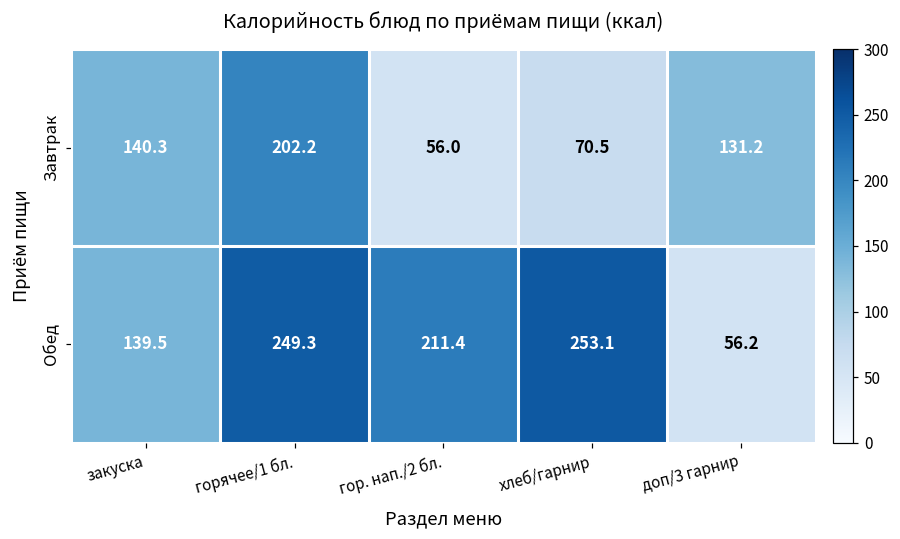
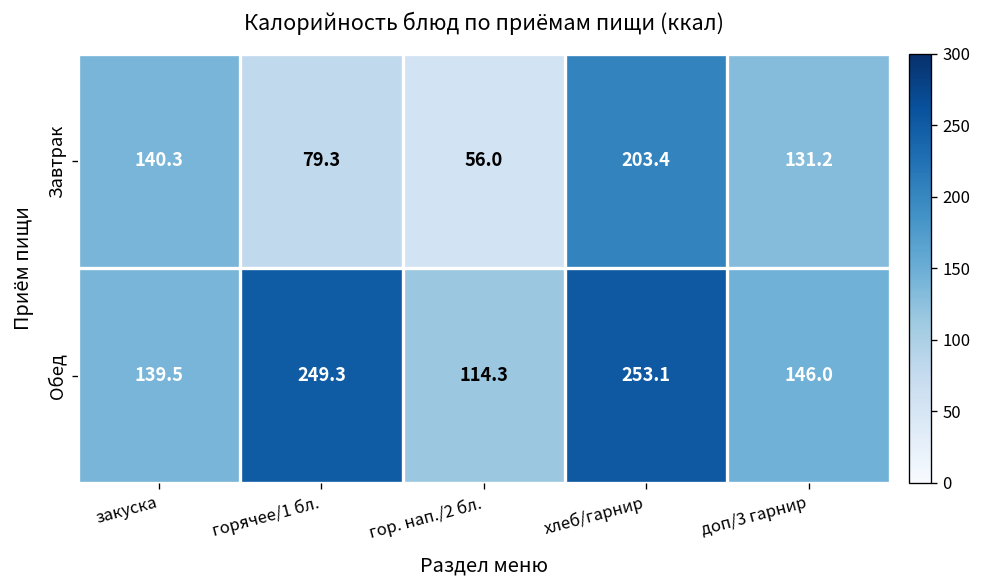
  {
    "Завтрак": {
      "закуска": 140.3,
-     "горячее/1 бл.": 202.2,
+     "горячее/1 бл.": 79.3,
      "гор. нап./2 бл.": 56.0,
-     "хлеб/гарнир": 70.5,
+     "хлеб/гарнир": 203.4,
      "доп/3 гарнир": 131.2
    },
    "Обед": {
      "закуска": 139.5,
      "горячее/1 бл.": 249.3,
-     "гор. нап./2 бл.": 211.4,
+     "гор. нап./2 бл.": 114.3,
      "хлеб/гарнир": 253.1,
-     "доп/3 гарнир": 56.2
+     "доп/3 гарнир": 146.0
    }
  }
